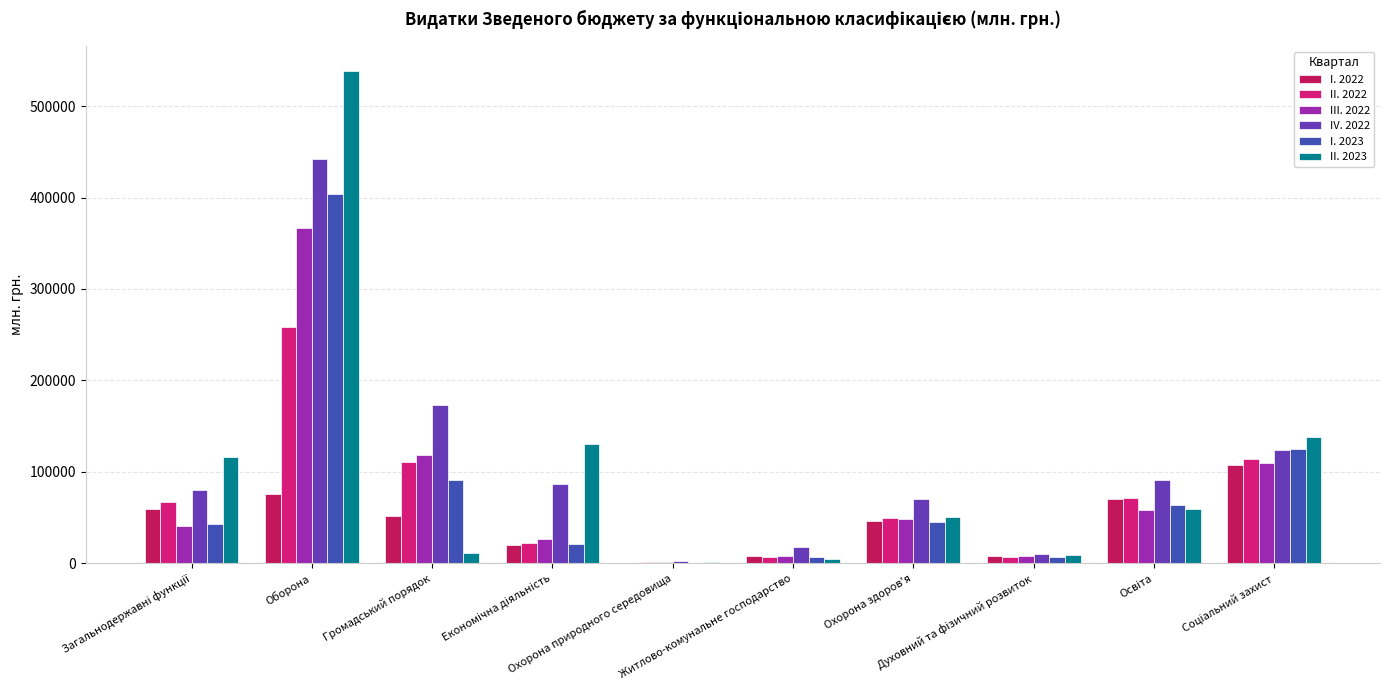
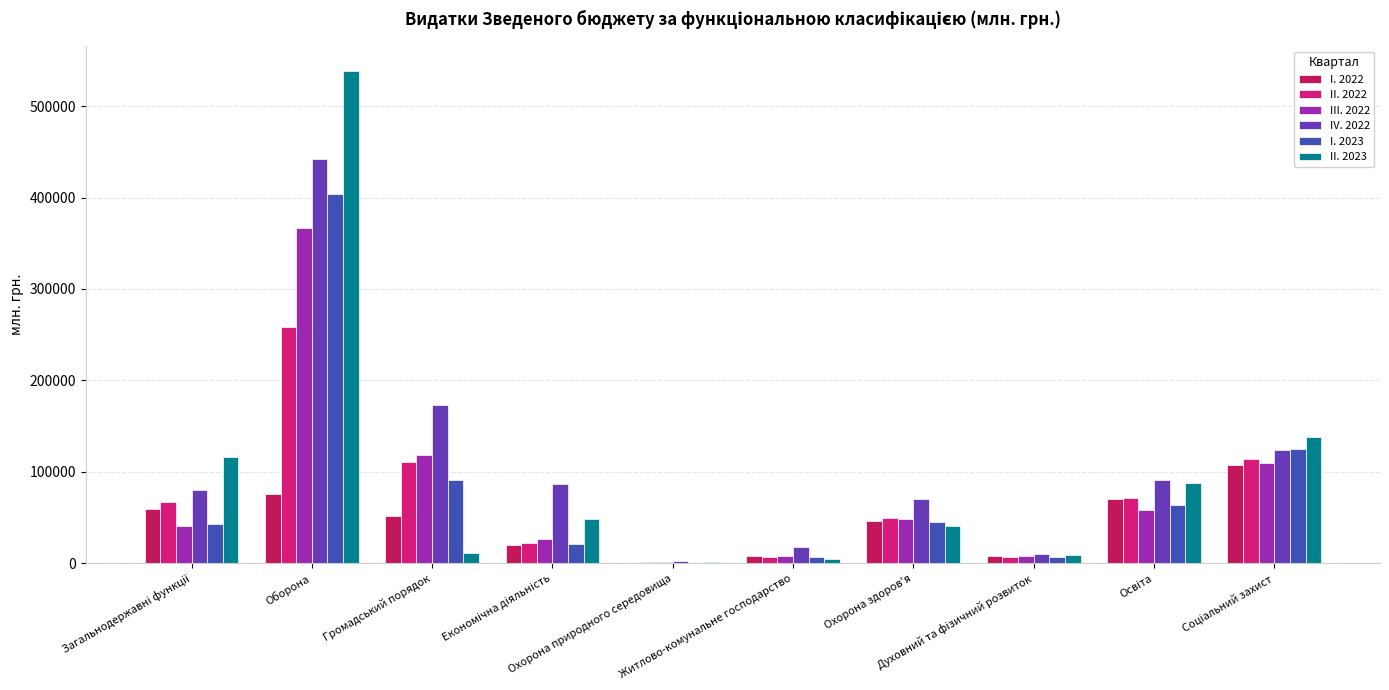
  {
    "II. 2023": {
      "Загальнодержавні функції": 120000,
      "Оборона": 540000,
      "Громадський порядок": 10000,
-     "Економічна діяльність": 130000,
+     "Економічна діяльність": 50000,
      "Житлово-комунальне господарство": 0,
-     "Охорона здоров'я": 50000,
+     "Охорона здоров'я": 40000,
      "Духовний та фізичний розвиток": 10000,
-     "Освіта": 60000,
+     "Освіта": 90000,
      "Соціальний захист": 140000
    }
  }
